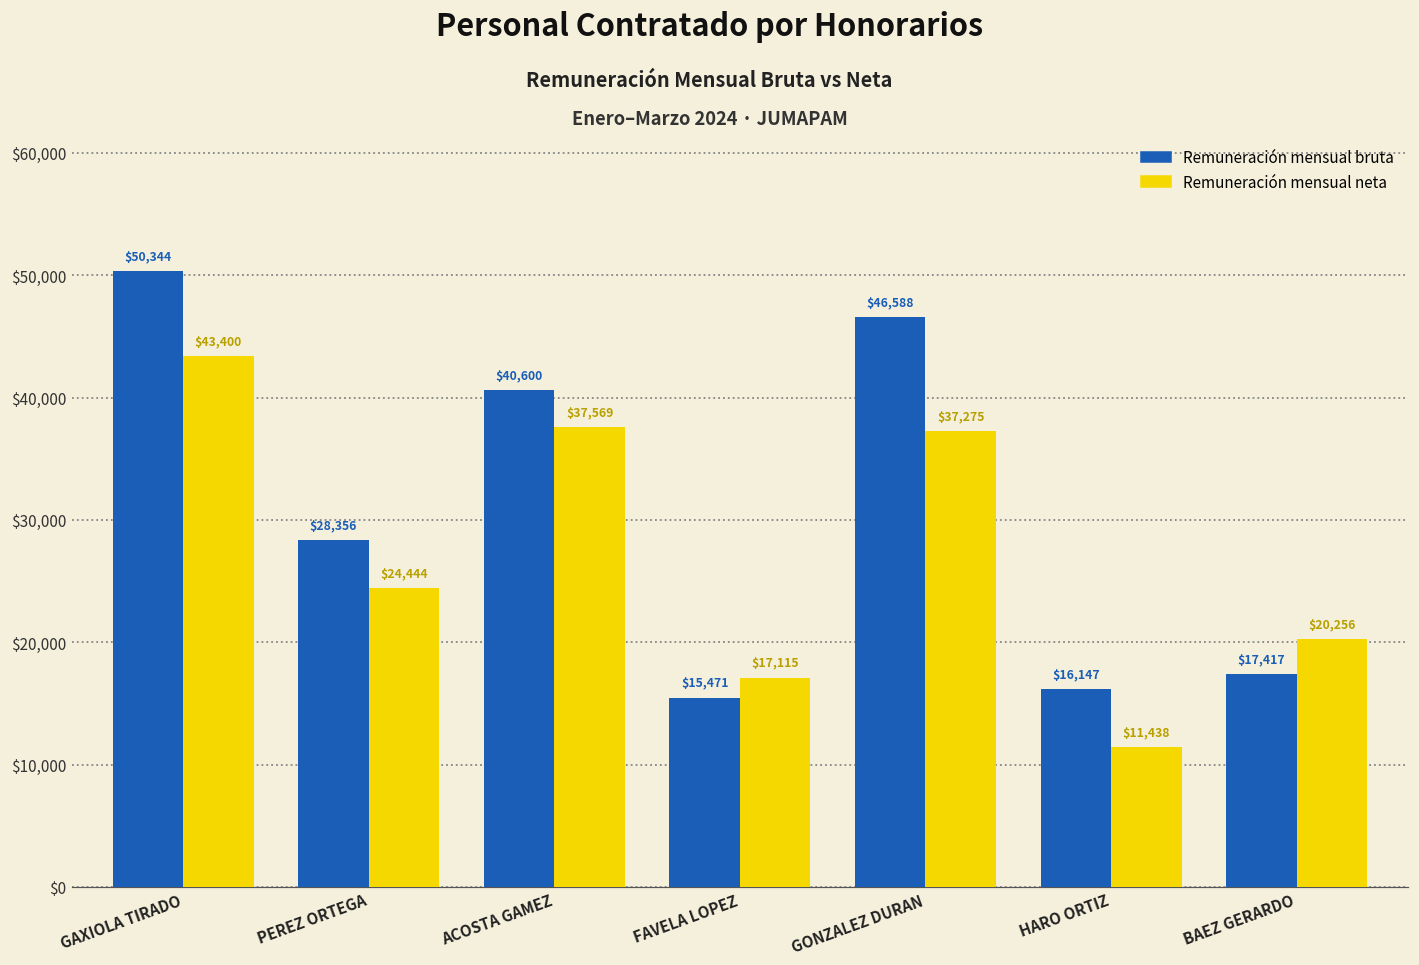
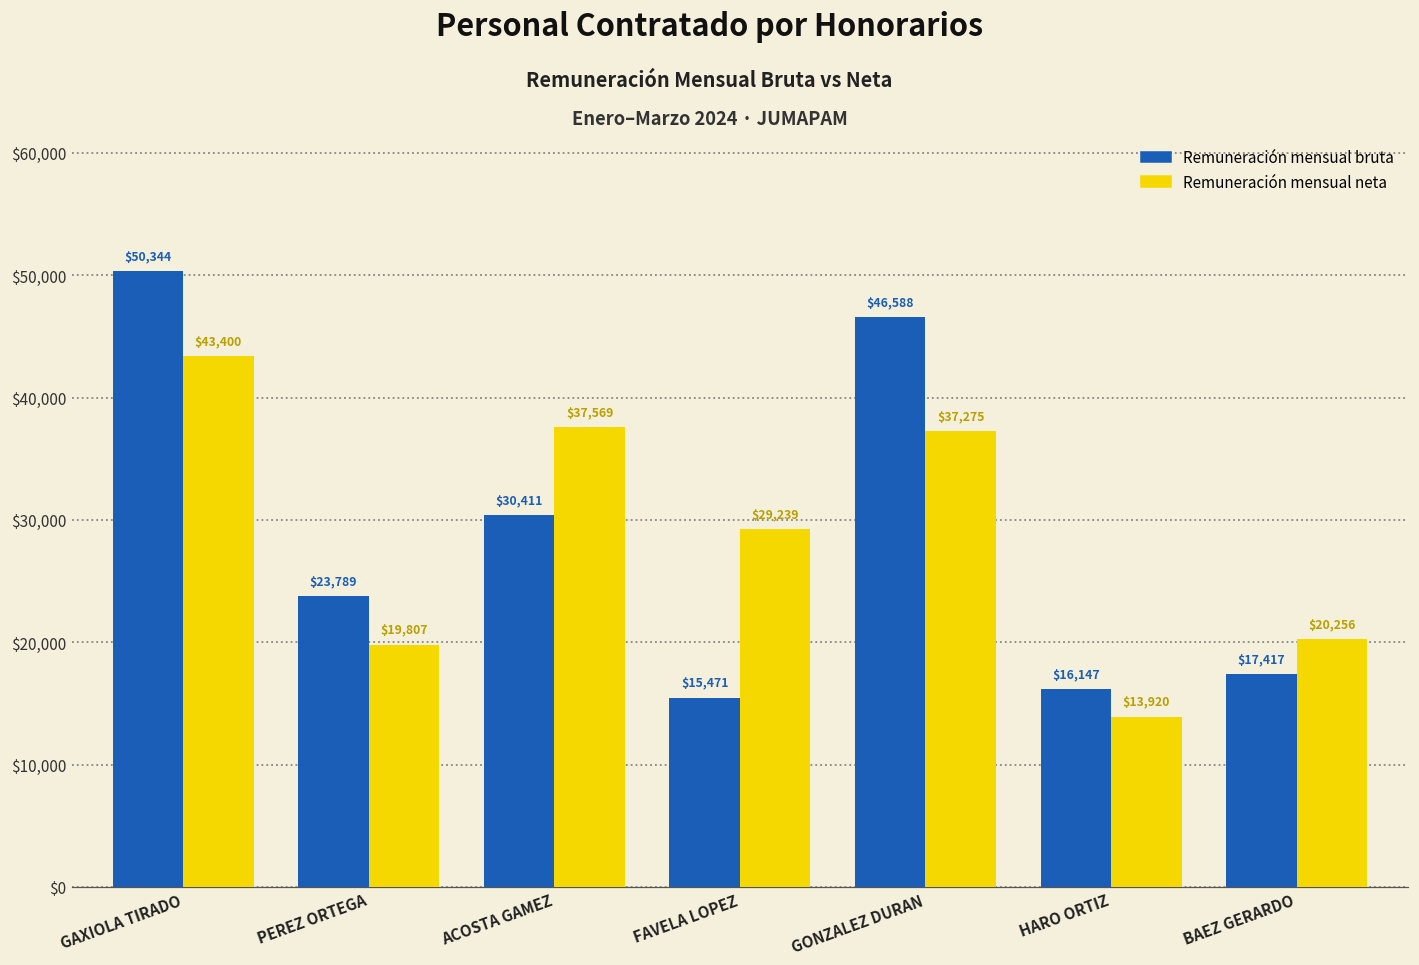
  {
    "Remuneración mensual bruta": {
      "GAXIOLA TIRADO": "$50,344",
-     "PEREZ ORTEGA": "$28,356",
-     "ACOSTA GAMEZ": "$40,600",
+     "PEREZ ORTEGA": "$23,789",
+     "ACOSTA GAMEZ": "$30,411",
      "FAVELA LOPEZ": "$15,471",
      "GONZALEZ DURAN": "$46,588",
      "HARO ORTIZ": "$16,147",
      "BAEZ GERARDO": "$17,417"
    },
    "Remuneración mensual neta": {
      "GAXIOLA TIRADO": "$43,400",
-     "PEREZ ORTEGA": "$24,444",
+     "PEREZ ORTEGA": "$19,807",
      "ACOSTA GAMEZ": "$37,569",
-     "FAVELA LOPEZ": "$17,115",
+     "FAVELA LOPEZ": "$29,239",
      "GONZALEZ DURAN": "$37,275",
-     "HARO ORTIZ": "$11,438",
+     "HARO ORTIZ": "$13,920",
      "BAEZ GERARDO": "$20,256"
    }
  }
